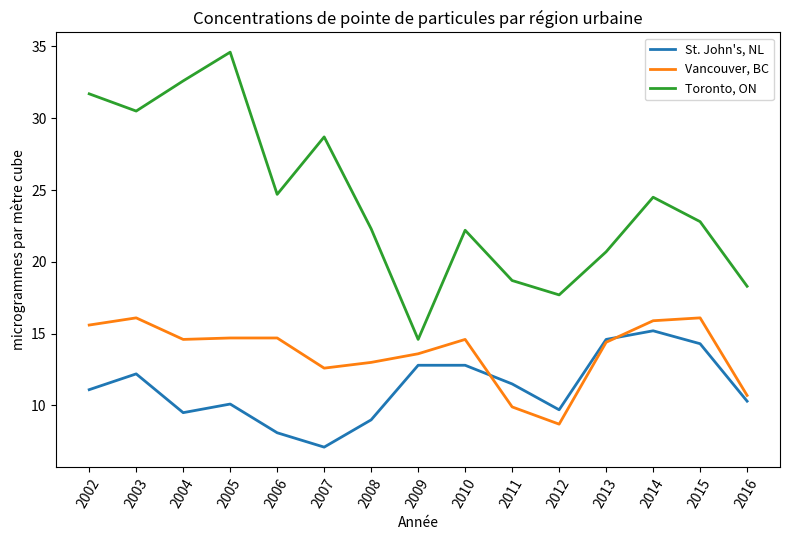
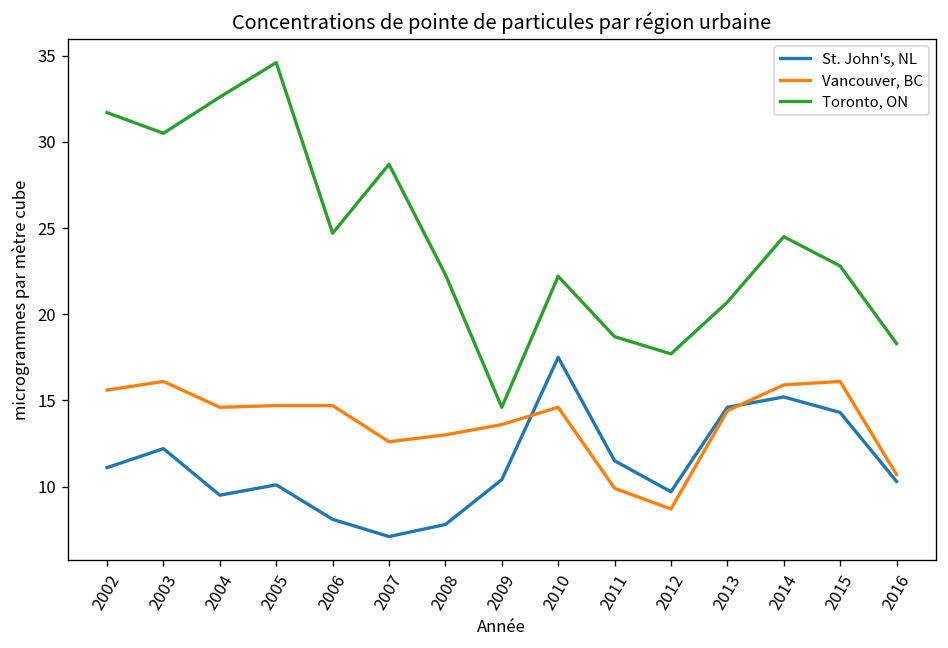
  {
    "St. John's, NL": {
      "2002": 11.1,
      "2003": 12.2,
      "2004": 9.5,
      "2005": 10.1,
      "2006": 8.1,
      "2007": 7.1,
-     "2008": 9.0,
-     "2009": 12.8,
-     "2010": 12.8,
+     "2008": 7.8,
+     "2009": 10.4,
+     "2010": 17.5,
      "2011": 11.5,
      "2012": 9.7,
      "2013": 14.6,
      "2014": 15.2,
      "2015": 14.3,
      "2016": 10.3
    },
    "Vancouver, BC": {
      "2002": 15.6,
      "2003": 16.1,
      "2004": 14.6,
      "2005": 14.7,
      "2006": 14.7,
      "2007": 12.6,
      "2008": 13.0,
      "2009": 13.6,
      "2010": 14.6,
      "2011": 9.9,
      "2012": 8.7,
      "2013": 14.4,
      "2014": 15.9,
      "2015": 16.1,
      "2016": 10.7
    },
    "Toronto, ON": {
      "2002": 31.7,
      "2003": 30.5,
      "2004": 32.6,
      "2005": 34.6,
      "2006": 24.7,
      "2007": 28.7,
      "2008": 22.3,
      "2009": 14.6,
      "2010": 22.2,
      "2011": 18.7,
      "2012": 17.7,
      "2013": 20.7,
      "2014": 24.5,
      "2015": 22.8,
      "2016": 18.3
    }
  }
